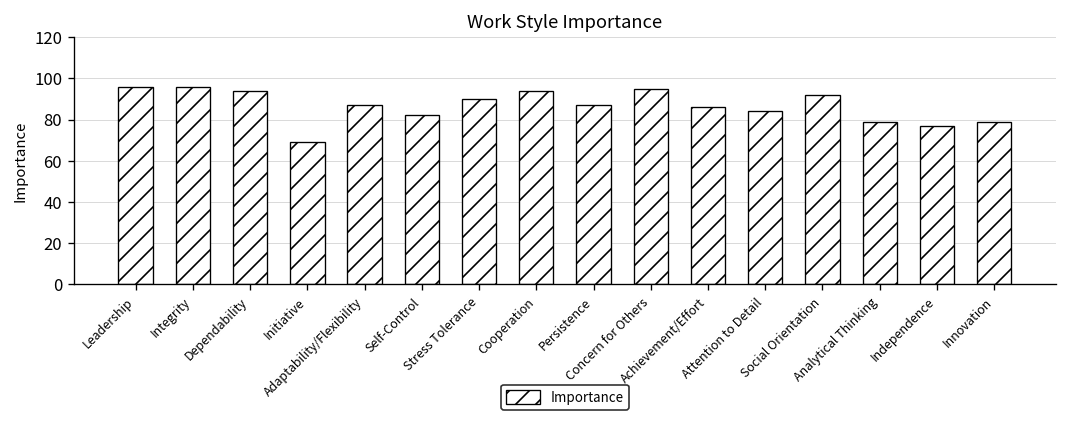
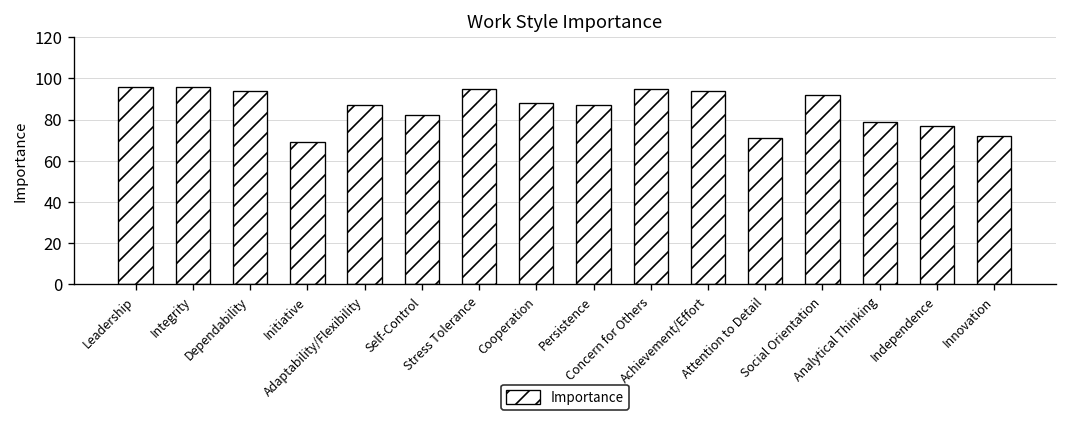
  {
    "Leadership": 96,
    "Integrity": 96,
    "Dependability": 94,
    "Initiative": 69,
    "Adaptability/Flexibility": 87,
    "Self-Control": 82,
-   "Stress Tolerance": 90,
-   "Cooperation": 94,
+   "Stress Tolerance": 95,
+   "Cooperation": 88,
    "Persistence": 87,
    "Concern for Others": 95,
-   "Achievement/Effort": 86,
-   "Attention to Detail": 84,
+   "Achievement/Effort": 94,
+   "Attention to Detail": 71,
    "Social Orientation": 92,
    "Analytical Thinking": 79,
    "Independence": 77,
-   "Innovation": 79
+   "Innovation": 72
  }
